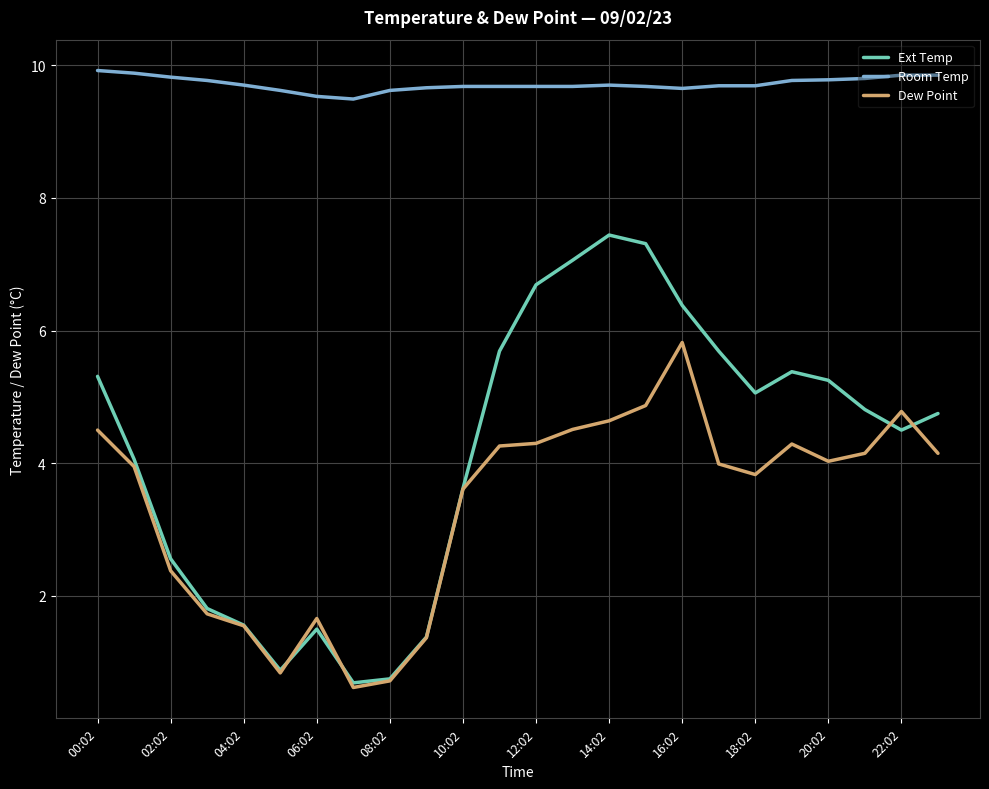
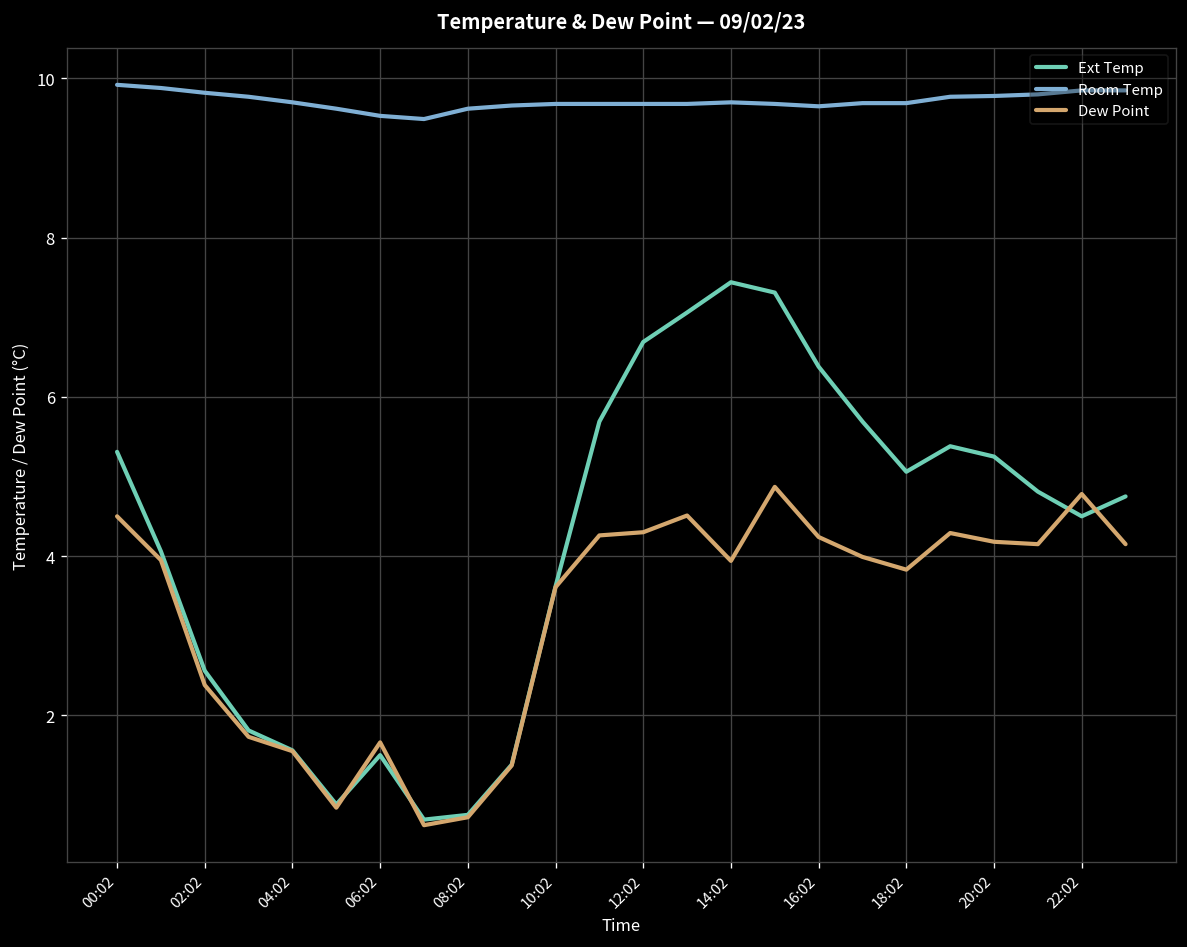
  {
    "Dew Point": {
      "00:02": 4.5,
      "02:02": 2.4,
      "06:02": 1.7,
      "12:02": 4.3,
-     "14:02": 4.6,
-     "16:02": 5.8,
+     "14:02": 3.9,
+     "16:02": 4.2,
      "18:02": 3.8,
-     "20:02": 4.0,
+     "20:02": 4.2,
      "22:02": 4.8
    }
  }
